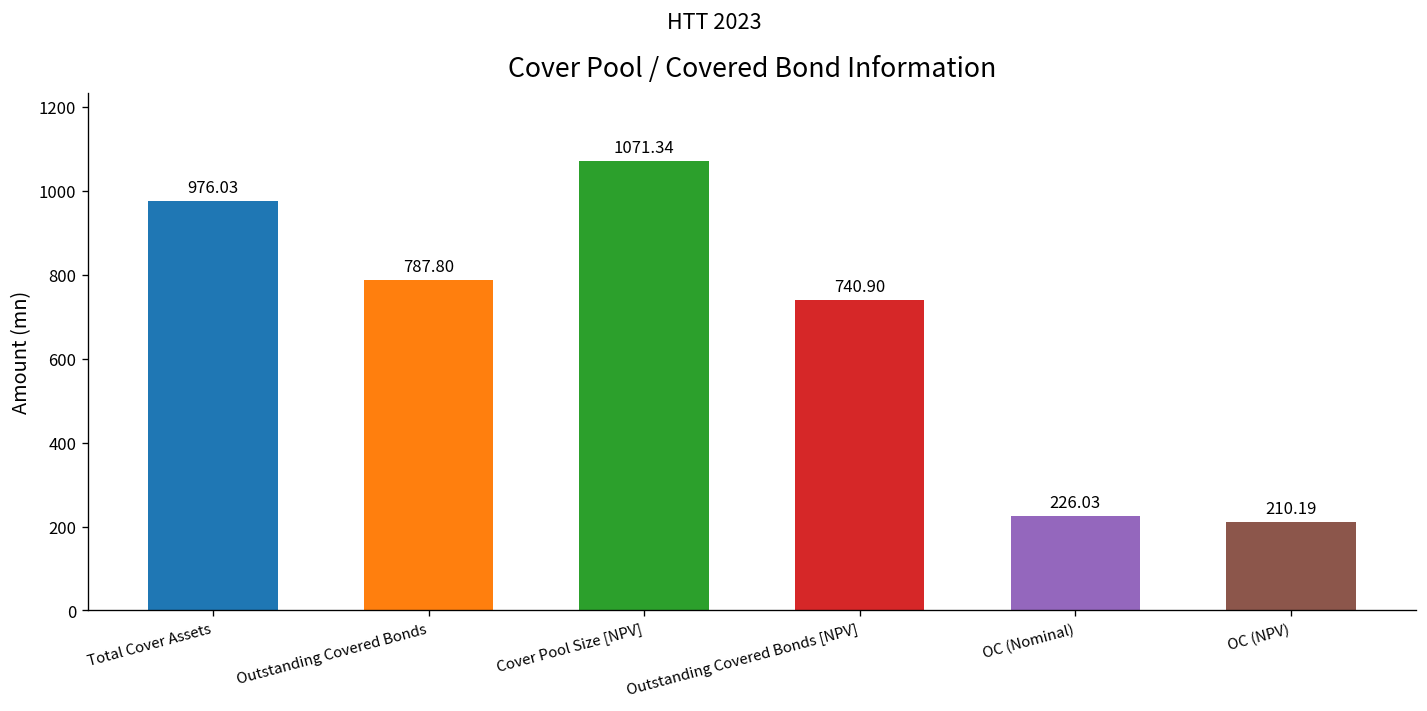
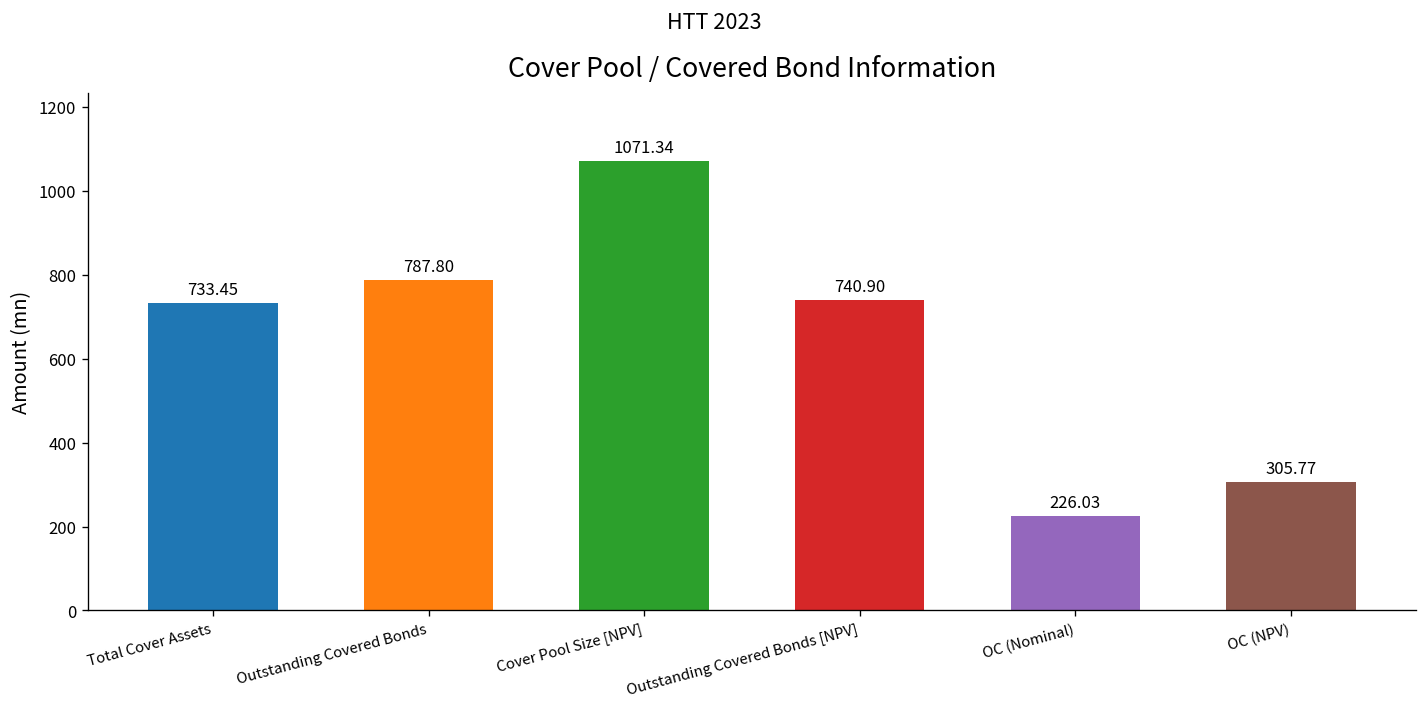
  {
-   "Total Cover Assets": 976.03,
+   "Total Cover Assets": 733.45,
    "Outstanding Covered Bonds": 787.80,
    "Cover Pool Size [NPV]": 1071.34,
    "Outstanding Covered Bonds [NPV]": 740.90,
    "OC (Nominal)": 226.03,
-   "OC (NPV)": 210.19
+   "OC (NPV)": 305.77
  }
